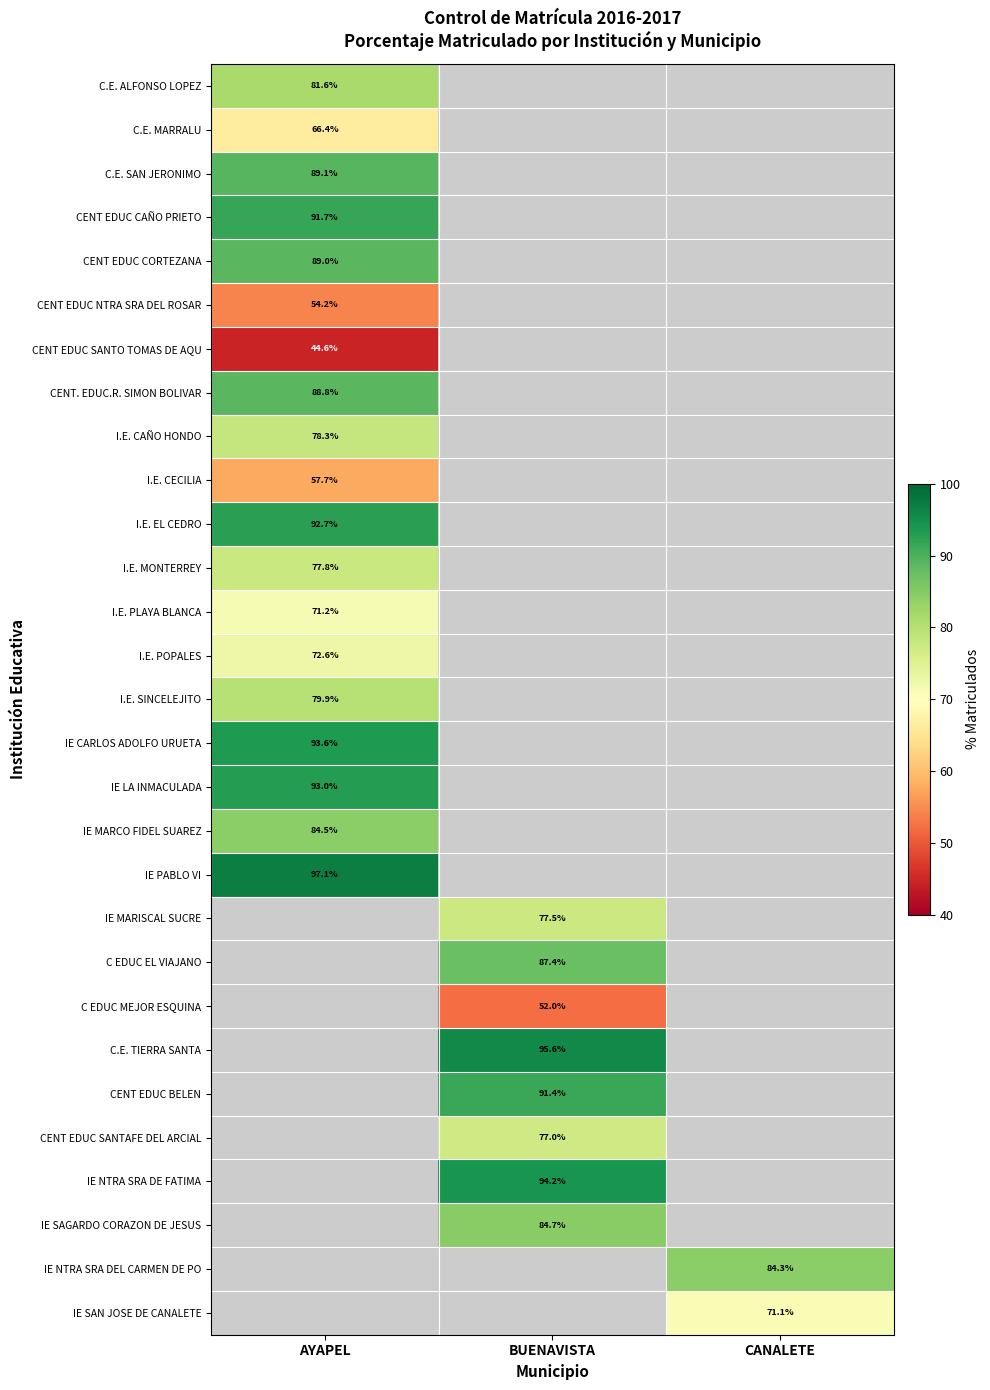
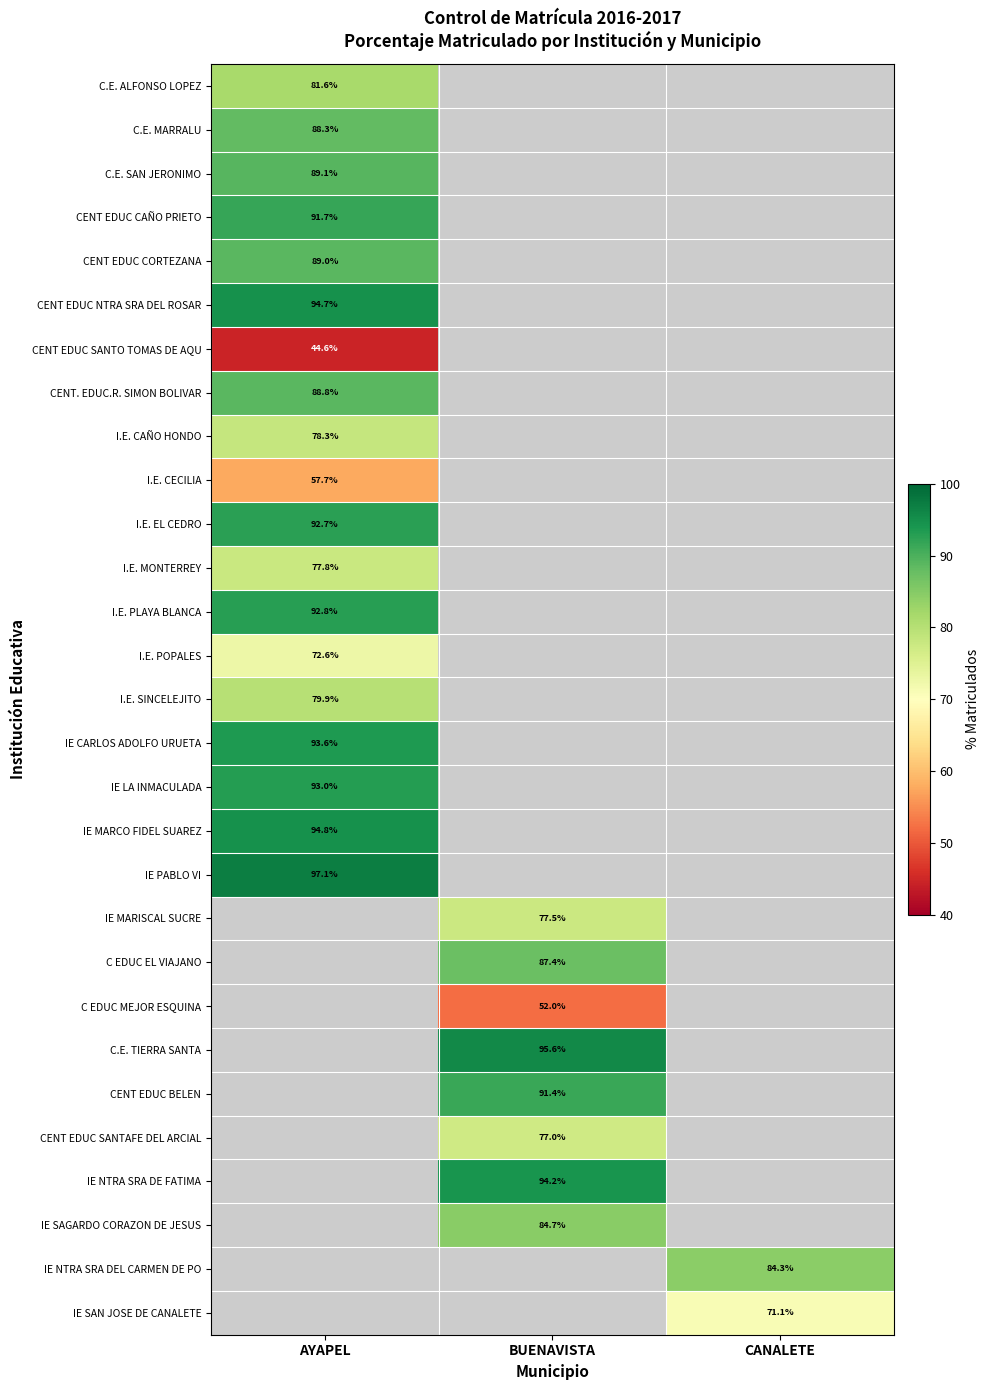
  {
    "C.E. ALFONSO LOPEZ": {
      "AYAPEL": "81.6%"
    },
    "C.E. MARRALU": {
-     "AYAPEL": "66.4%"
+     "AYAPEL": "88.3%"
    },
    "C.E. SAN JERONIMO": {
      "AYAPEL": "89.1%"
    },
    "CENT EDUC CAÑO PRIETO": {
      "AYAPEL": "91.7%"
    },
    "CENT EDUC CORTEZANA": {
      "AYAPEL": "89.0%"
    },
    "CENT EDUC NTRA SRA DEL ROSAR": {
-     "AYAPEL": "54.2%"
+     "AYAPEL": "94.7%"
    },
    "CENT EDUC SANTO TOMAS DE AQU": {
      "AYAPEL": "44.6%"
    },
    "CENT. EDUC.R. SIMON BOLIVAR": {
      "AYAPEL": "88.8%"
    },
    "I.E. CAÑO HONDO": {
      "AYAPEL": "78.3%"
    },
    "I.E. CECILIA": {
      "AYAPEL": "57.7%"
    },
    "I.E. EL CEDRO": {
      "AYAPEL": "92.7%"
    },
    "I.E. MONTERREY": {
      "AYAPEL": "77.8%"
    },
    "I.E. PLAYA BLANCA": {
-     "AYAPEL": "71.2%"
+     "AYAPEL": "92.8%"
    },
    "I.E. POPALES": {
      "AYAPEL": "72.6%"
    },
    "I.E. SINCELEJITO": {
      "AYAPEL": "79.9%"
    },
    "IE CARLOS ADOLFO URUETA": {
      "AYAPEL": "93.6%"
    },
    "IE LA INMACULADA": {
      "AYAPEL": "93.0%"
    },
    "IE MARCO FIDEL SUAREZ": {
-     "AYAPEL": "84.5%"
+     "AYAPEL": "94.8%"
    },
    "IE PABLO VI": {
      "AYAPEL": "97.1%"
    },
    "IE MARISCAL SUCRE": {
      "BUENAVISTA": "77.5%"
    },
    "C EDUC EL VIAJANO": {
      "BUENAVISTA": "87.4%"
    },
    "C EDUC MEJOR ESQUINA": {
      "BUENAVISTA": "52.0%"
    },
    "C.E. TIERRA SANTA": {
      "BUENAVISTA": "95.6%"
    },
    "CENT EDUC BELEN": {
      "BUENAVISTA": "91.4%"
    },
    "CENT EDUC SANTAFE DEL ARCIAL": {
      "BUENAVISTA": "77.0%"
    },
    "IE NTRA SRA DE FATIMA": {
      "BUENAVISTA": "94.2%"
    },
    "IE SAGARDO CORAZON DE JESUS": {
      "BUENAVISTA": "84.7%"
    },
    "IE NTRA SRA DEL CARMEN DE PO": {
      "CANALETE": "84.3%"
    },
    "IE SAN JOSE DE CANALETE": {
      "CANALETE": "71.1%"
    }
  }
